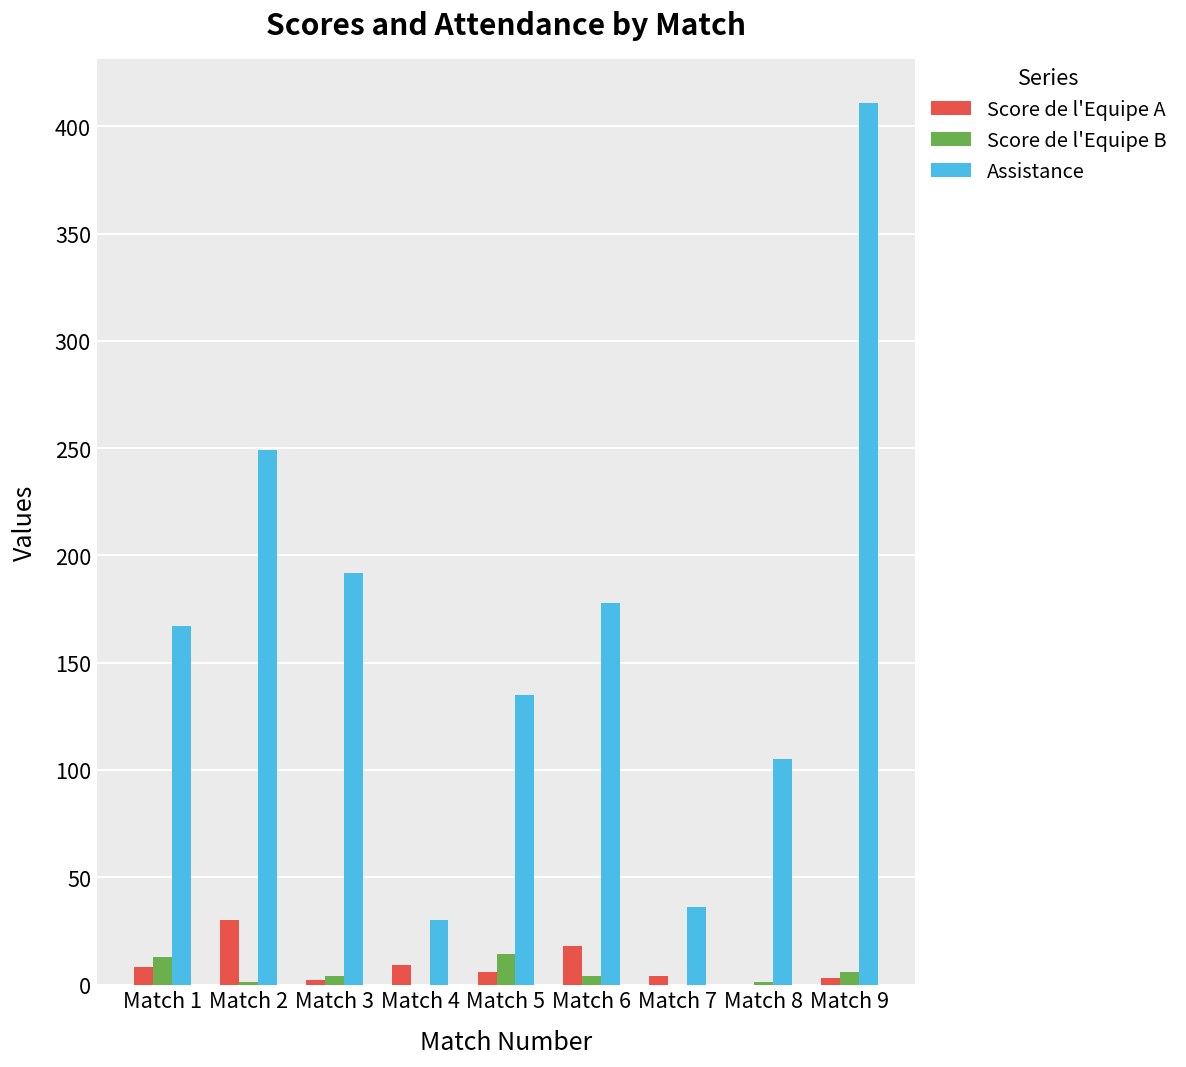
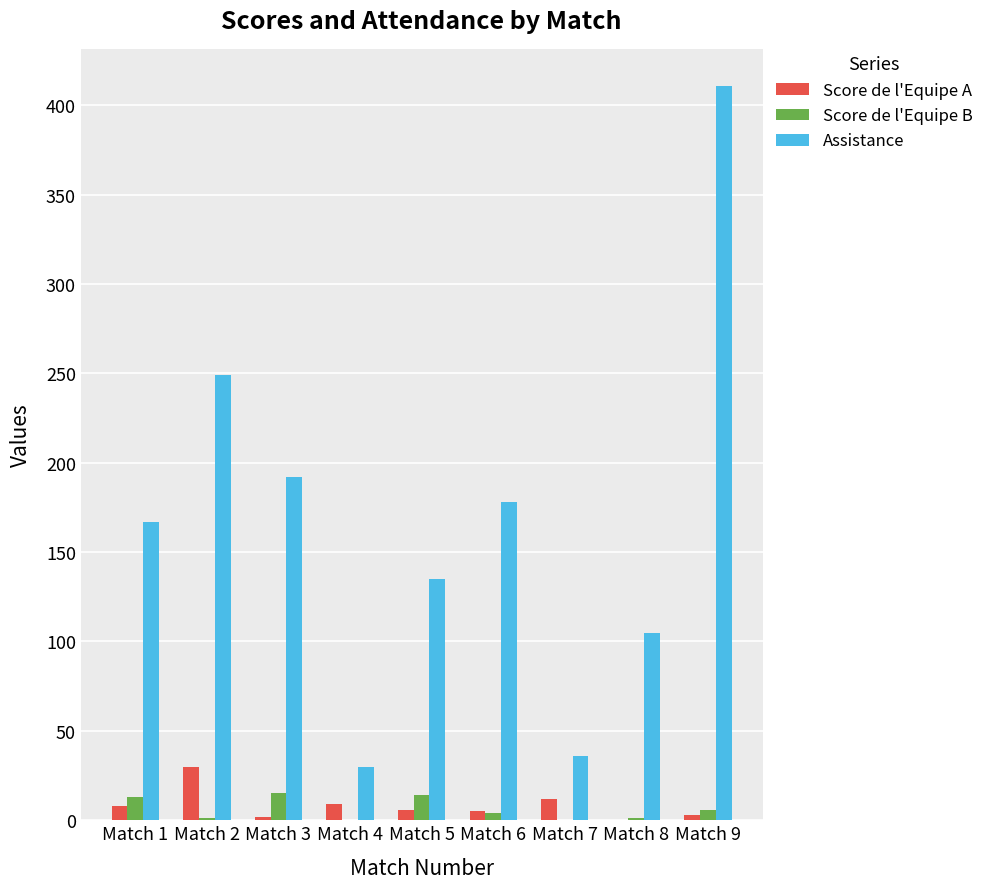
  {
    "Score de l'Equipe A": {
      "Match 1": 8,
      "Match 2": 30,
      "Match 3": 2,
      "Match 4": 9,
      "Match 5": 6,
-     "Match 6": 18,
-     "Match 7": 4,
+     "Match 6": 5,
+     "Match 7": 12,
      "Match 8": 0,
      "Match 9": 3
    },
    "Score de l'Equipe B": {
      "Match 1": 13,
-     "Match 3": 4,
+     "Match 3": 15,
      "Match 4": 0,
      "Match 5": 14,
      "Match 6": 4,
      "Match 7": 0,
      "Match 9": 6
    },
    "Assistance": {
      "Match 1": 167,
      "Match 2": 249,
      "Match 3": 192,
      "Match 4": 30,
      "Match 5": 135,
      "Match 6": 178,
      "Match 7": 36,
      "Match 8": 105,
      "Match 9": 411
    }
  }
